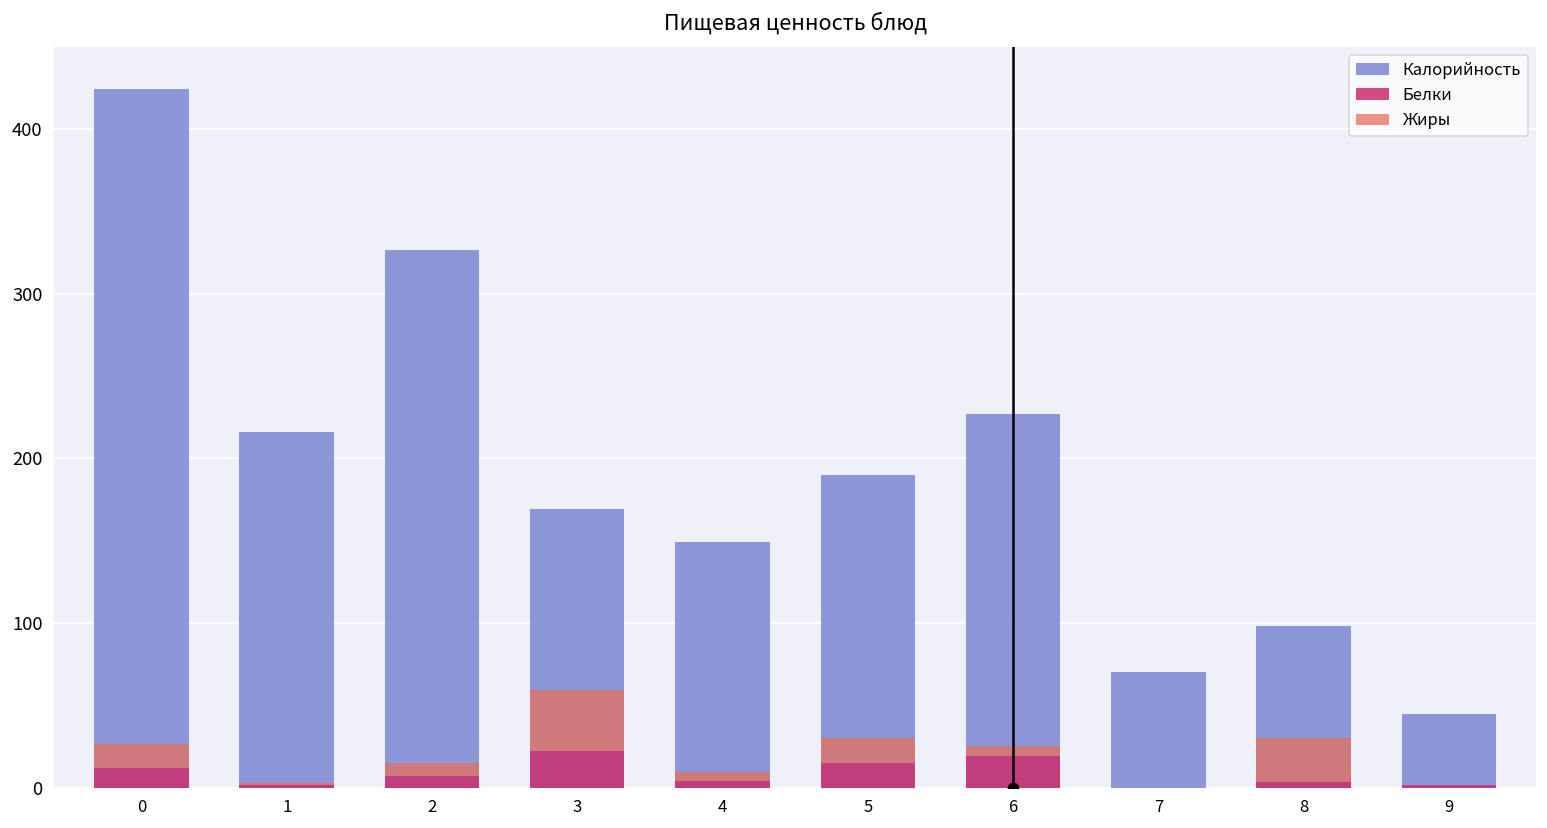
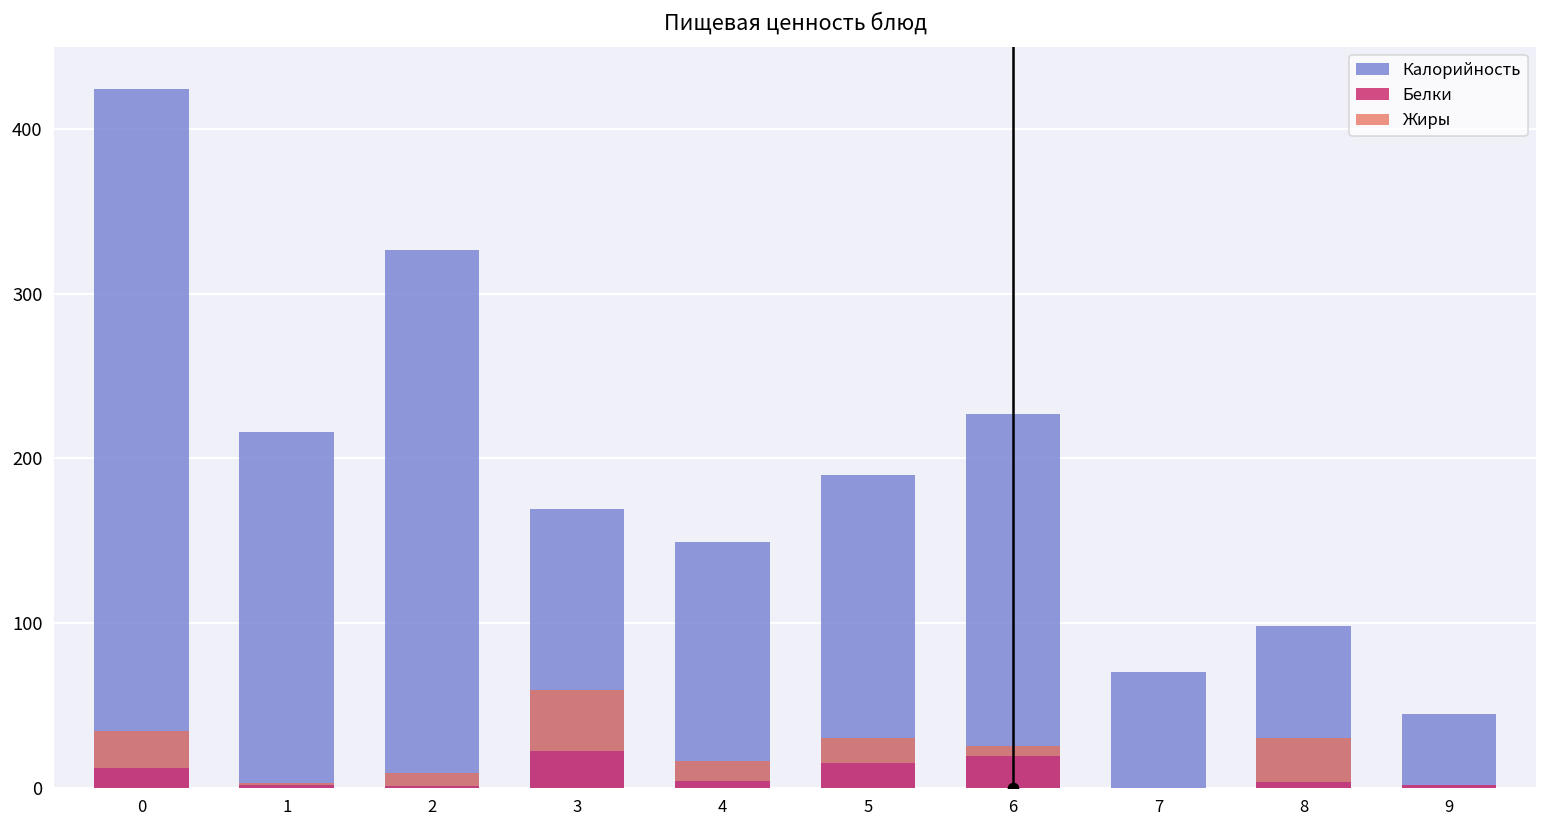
  {
    "Калорийность": {
      "0": 424,
      "1": 216,
      "2": 327,
      "3": 169,
      "4": 149,
      "5": 190,
      "6": 227,
      "7": 70,
      "8": 98,
      "9": 44
    },
    "Белки": {
-     "2": 7,
+     "2": 1,
      "7": 0
    },
    "Жиры": {
-     "0": 15,
-     "4": 5,
+     "0": 22,
+     "4": 12,
      "7": 0
    }
  }
